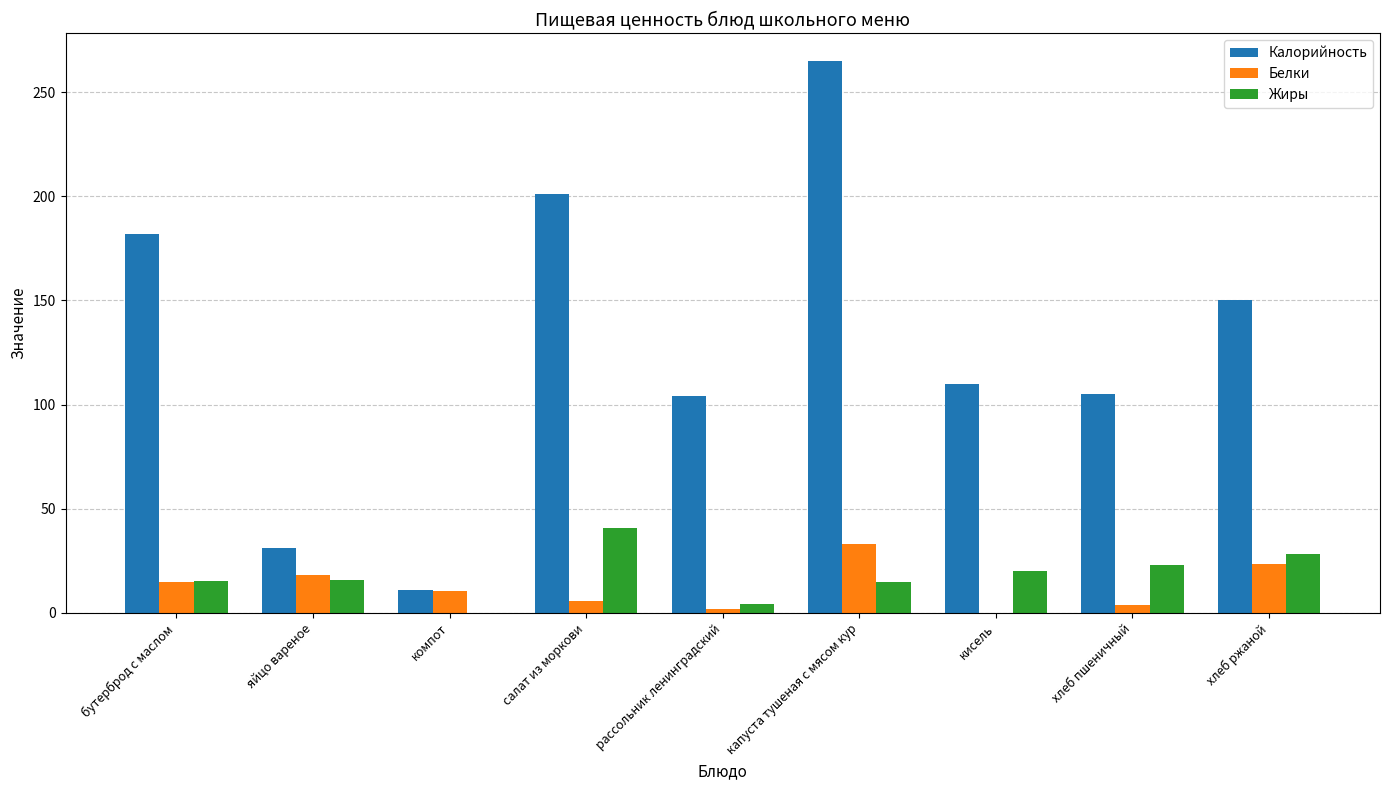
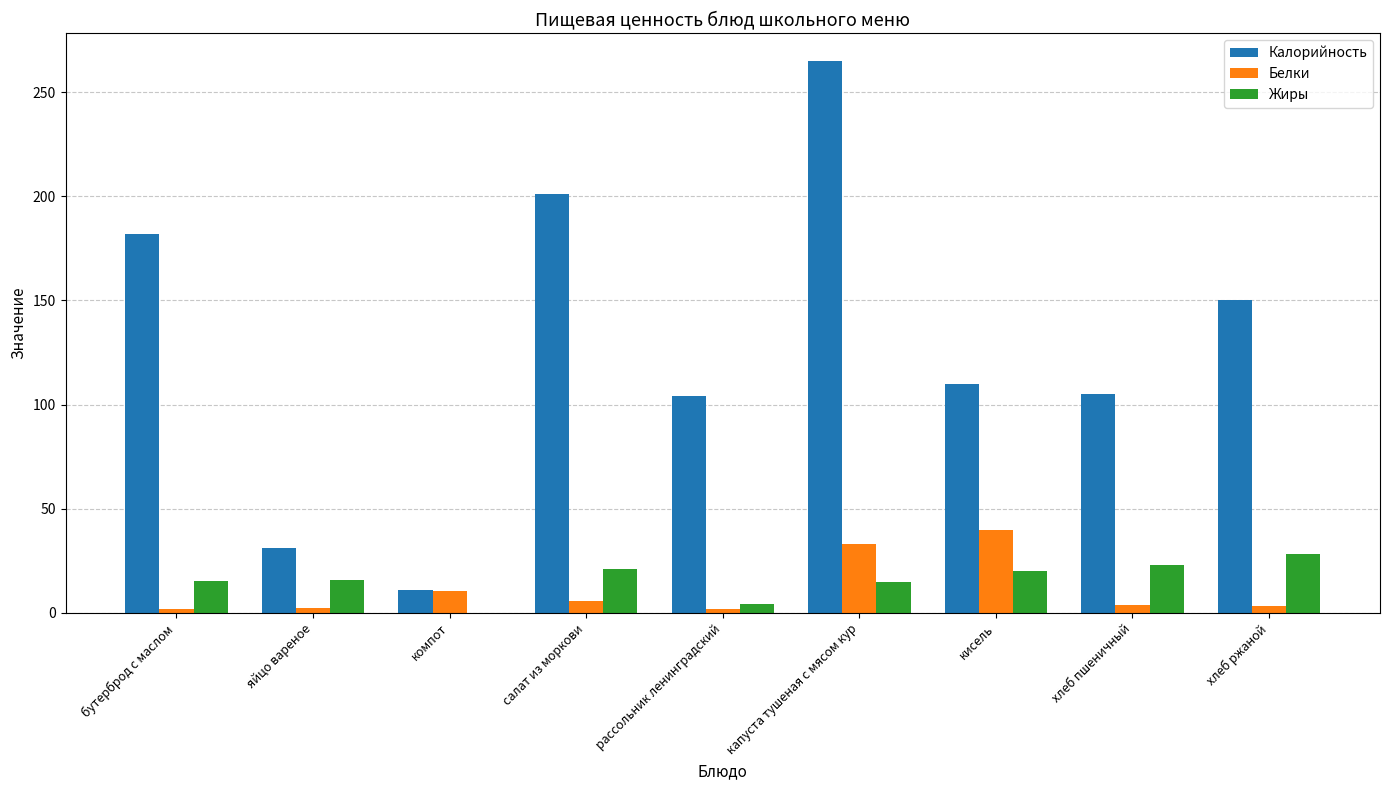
  {
    "Калорийность": {
      "бутерброд с маслом": 182,
      "яйцо вареное": 31,
      "компот": 11,
      "салат из моркови": 201,
      "рассольник ленинградский": 104,
      "капуста тушеная с мясом кур": 265,
      "кисель": 110,
      "хлеб пшеничный": 105,
      "хлеб ржаной": 150
    },
    "Белки": {
-     "бутерброд с маслом": 15,
-     "яйцо вареное": 18,
+     "бутерброд с маслом": 2,
+     "яйцо вареное": 3,
      "компот": 10,
      "салат из моркови": 6,
      "рассольник ленинградский": 2,
      "капуста тушеная с мясом кур": 33,
-     "кисель": 0,
+     "кисель": 40,
      "хлеб пшеничный": 4,
-     "хлеб ржаной": 23
+     "хлеб ржаной": 3
    },
    "Жиры": {
      "бутерброд с маслом": 15,
      "яйцо вареное": 16,
      "компот": 0,
-     "салат из моркови": 41,
+     "салат из моркови": 21,
      "рассольник ленинградский": 5,
      "капуста тушеная с мясом кур": 15,
      "кисель": 20,
      "хлеб пшеничный": 23,
      "хлеб ржаной": 28
    }
  }
